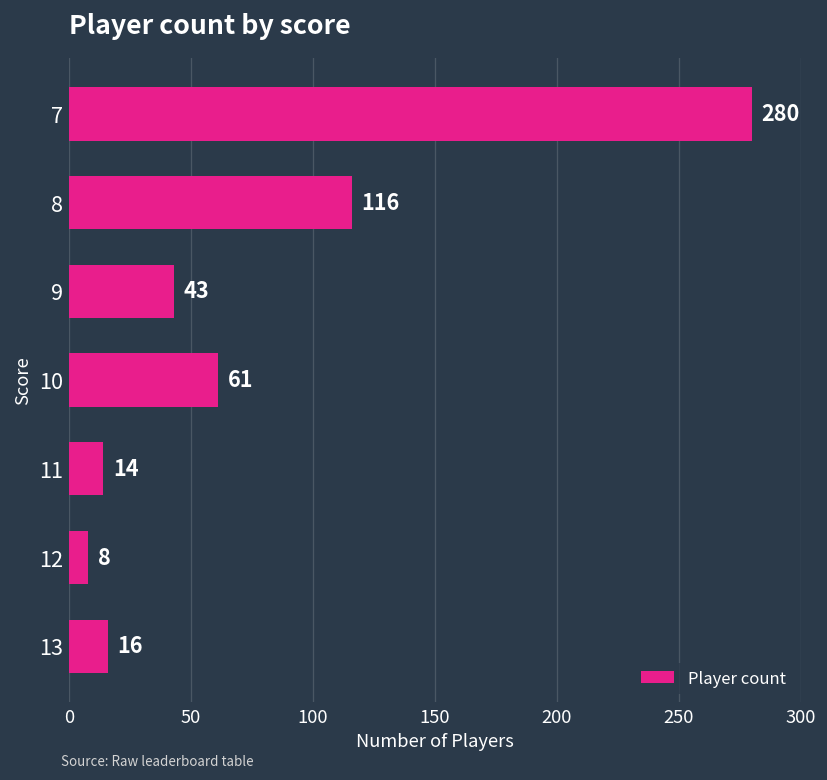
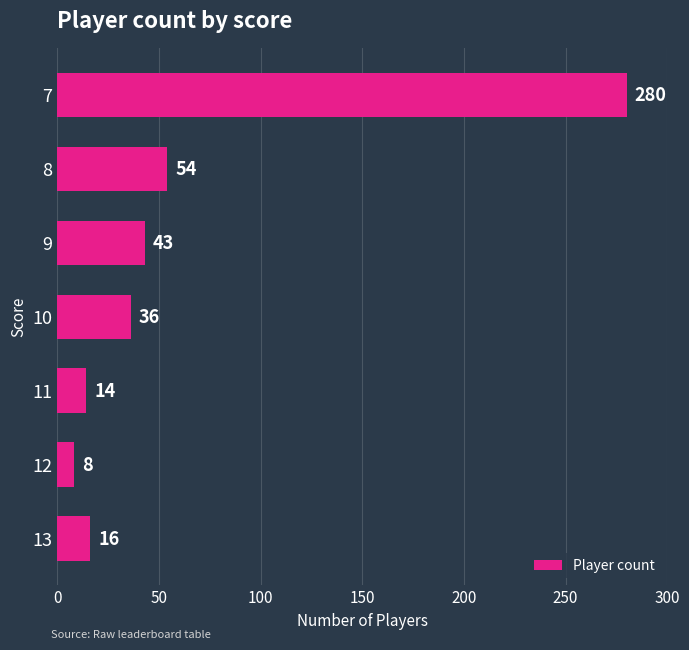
  {
    "7": 280,
-   "8": 116,
+   "8": 54,
    "9": 43,
-   "10": 61,
+   "10": 36,
    "11": 14,
    "12": 8,
    "13": 16
  }
